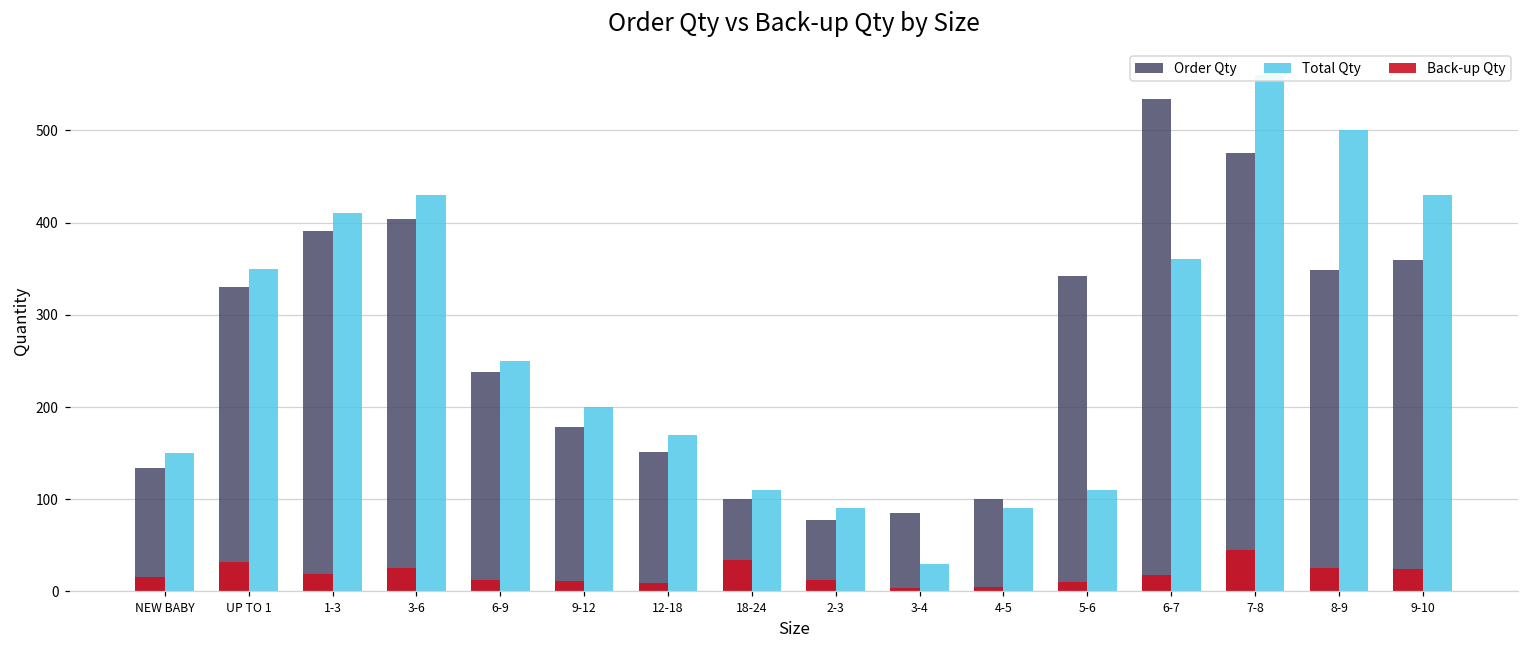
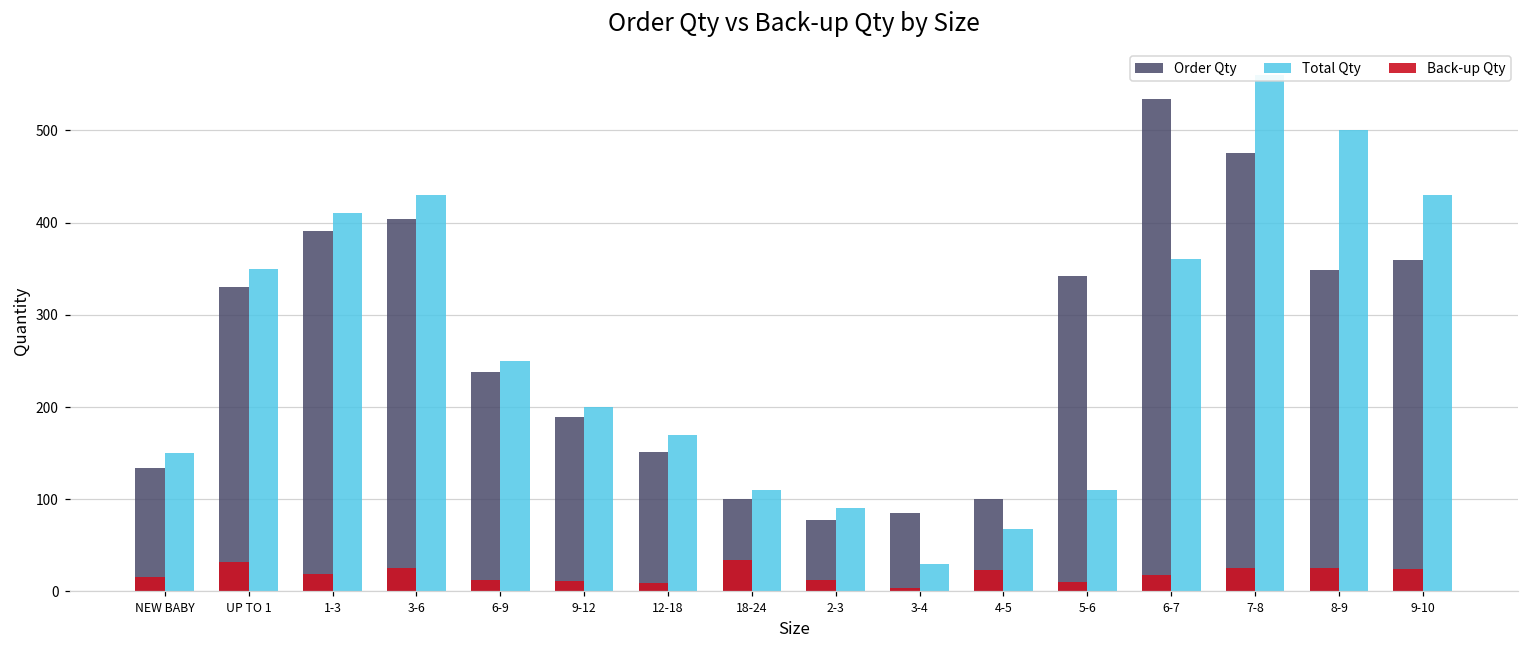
  {
    "Order Qty": {
      "NEW BABY": 130,
      "UP TO 1": 330,
      "1-3": 390,
      "3-6": 400,
      "6-9": 240,
-     "9-12": 180,
+     "9-12": 190,
      "12-18": 150,
      "18-24": 100,
      "2-3": 80,
      "3-4": 90,
      "4-5": 100,
      "5-6": 340,
      "6-7": 530,
      "7-8": 480,
      "8-9": 350,
      "9-10": 360
    },
    "Total Qty": {
      "NEW BABY": 150,
      "UP TO 1": 350,
      "1-3": 410,
      "3-6": 430,
      "6-9": 250,
      "9-12": 200,
      "12-18": 170,
      "18-24": 110,
      "2-3": 90,
      "3-4": 30,
-     "4-5": 90,
+     "4-5": 70,
      "5-6": 110,
      "6-7": 360,
      "8-9": 500,
      "9-10": 430
    },
    "Back-up Qty": {
-     "4-5": 10,
-     "7-8": 50
+     "4-5": 20,
+     "7-8": 30
    }
  }
